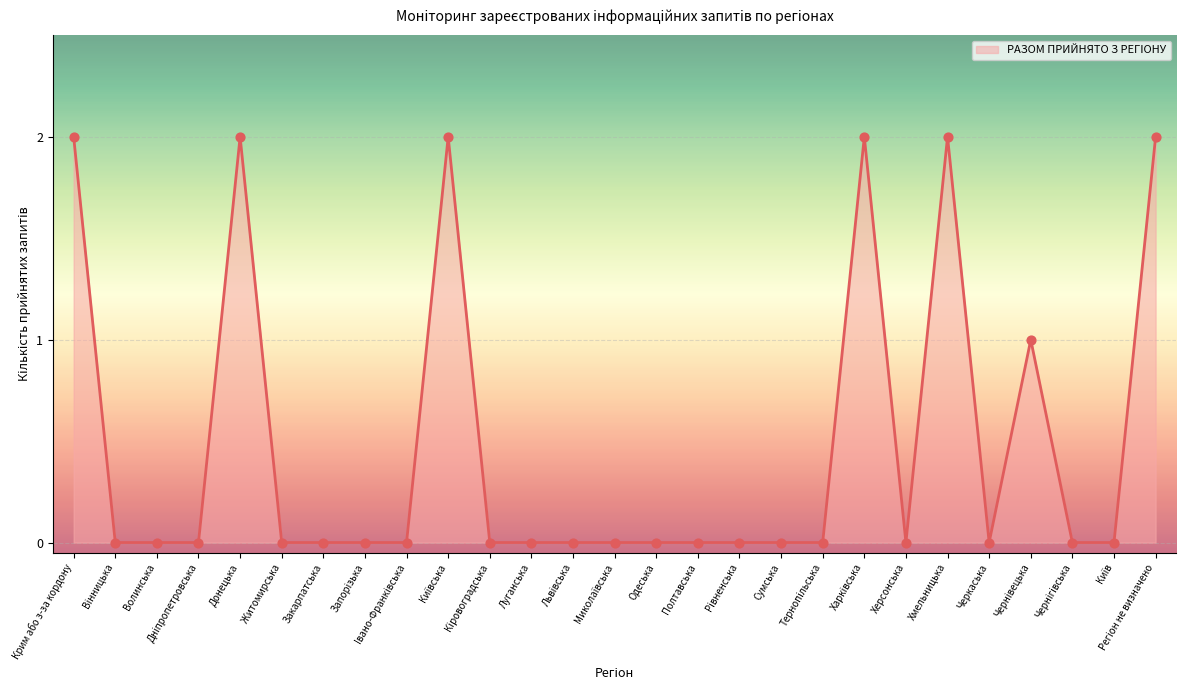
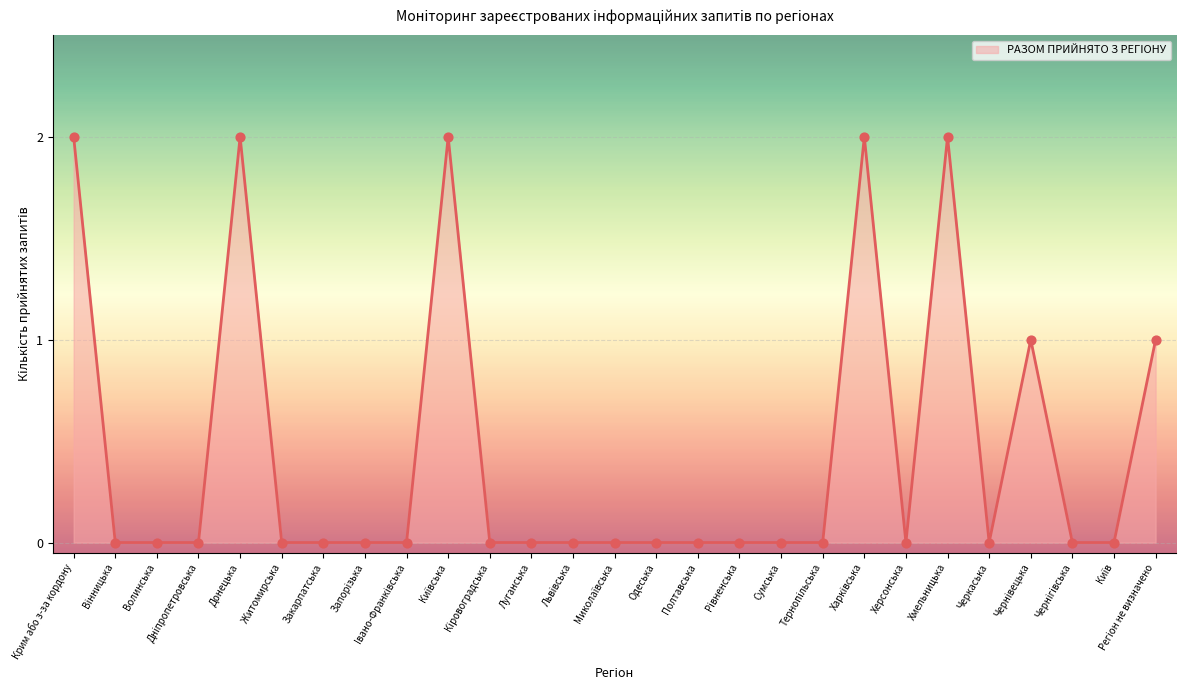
  {
    "Крим або з-за кордону": 2,
    "Вінницька": 0,
    "Волинська": 0,
    "Дніпропетровська": 0,
    "Донецька": 2,
    "Житомирська": 0,
    "Закарпатська": 0,
    "Запорізька": 0,
    "Івано-Франківська": 0,
    "Київська": 2,
    "Кіровоградська": 0,
    "Луганська": 0,
    "Львівська": 0,
    "Миколаївська": 0,
    "Одеська": 0,
    "Полтавська": 0,
    "Рівненська": 0,
    "Сумська": 0,
    "Тернопільська": 0,
    "Харківська": 2,
    "Херсонська": 0,
    "Хмельницька": 2,
    "Черкаська": 0,
    "Чернівецька": 1,
    "Чернігівська": 0,
    "Київ": 0,
-   "Регіон не визначено": 2
+   "Регіон не визначено": 1
  }
